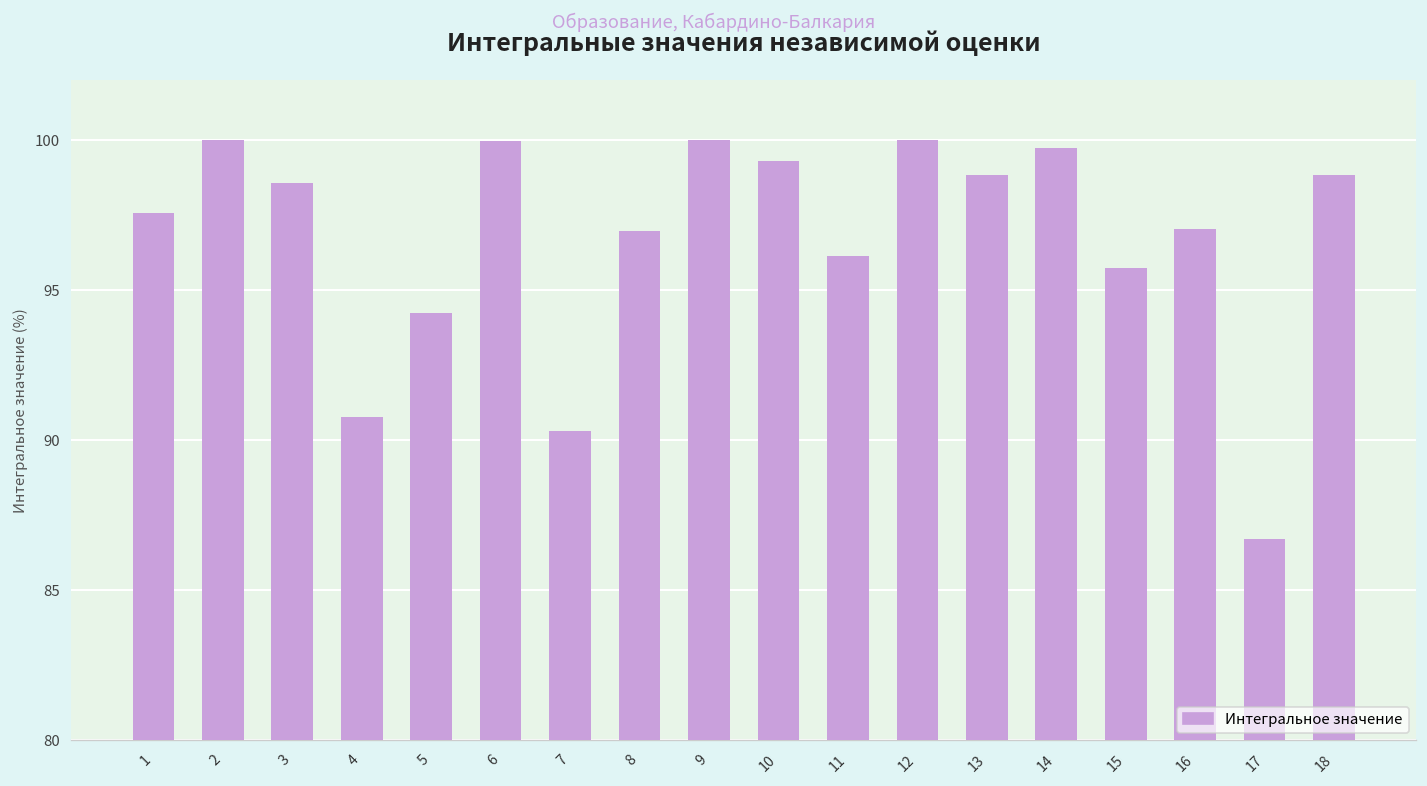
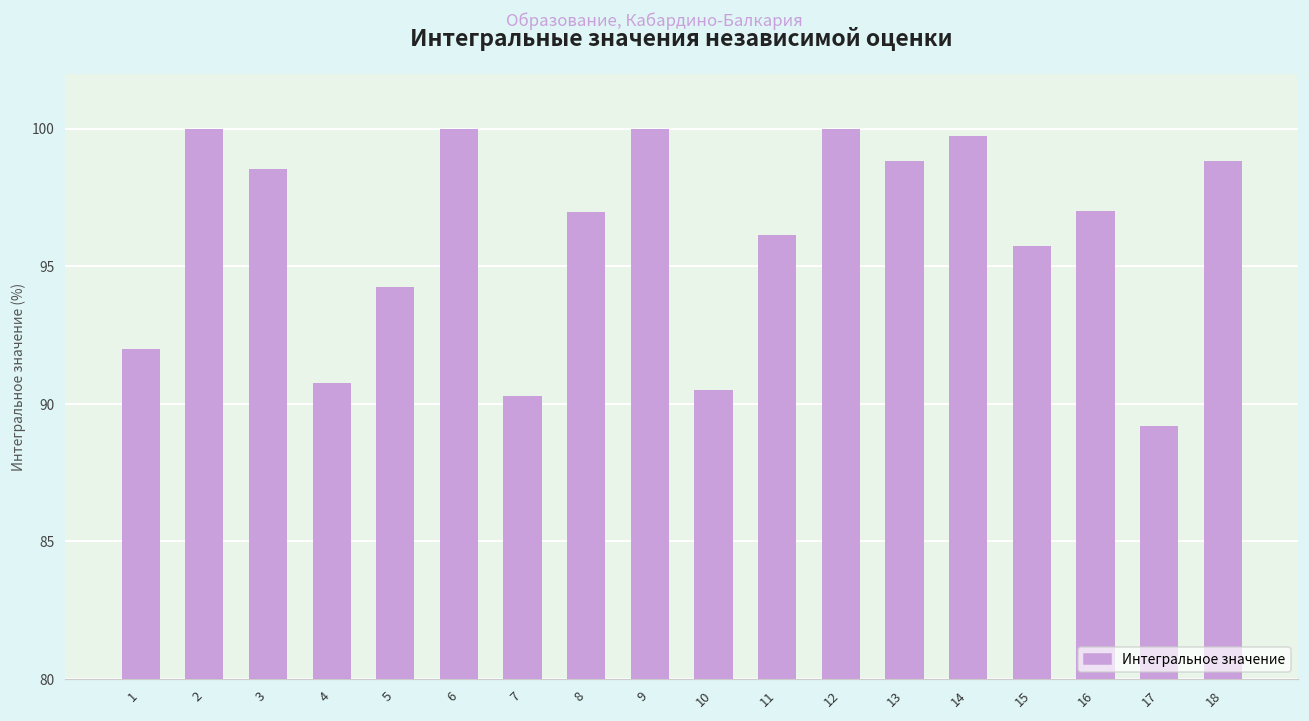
  {
-   "1": 97.6,
+   "1": 92.0,
    "2": 100.0,
    "3": 98.6,
    "4": 90.8,
    "5": 94.2,
    "6": 100.0,
    "7": 90.3,
    "8": 97.0,
    "9": 100.0,
-   "10": 99.3,
+   "10": 90.5,
    "11": 96.1,
    "12": 100.0,
    "13": 98.8,
    "14": 99.7,
    "15": 95.7,
    "16": 97.0,
-   "17": 86.7,
+   "17": 89.2,
    "18": 98.8
  }
